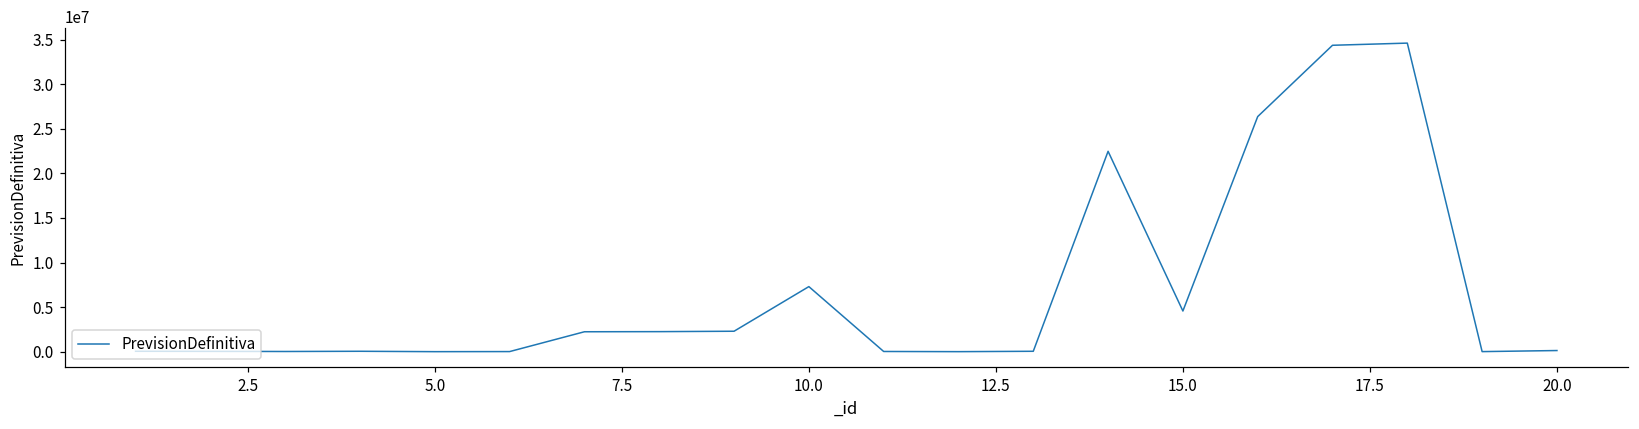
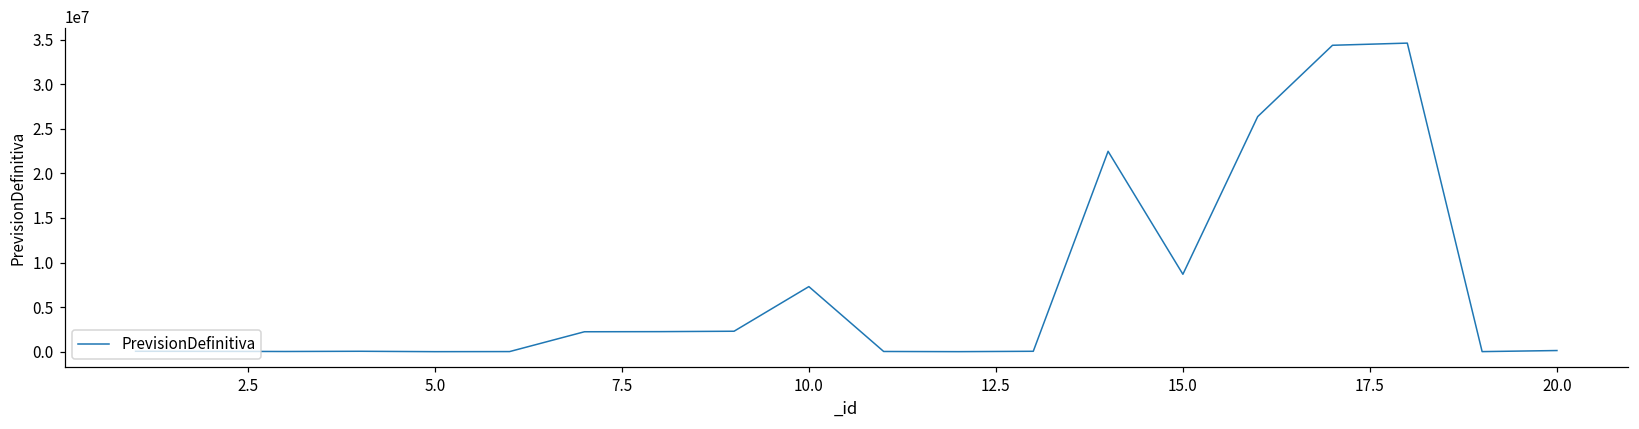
  {
    "5.0": 0,
    "10.0": 7000000,
-   "15.0": 5000000,
+   "15.0": 9000000,
    "20.0": 0
  }
